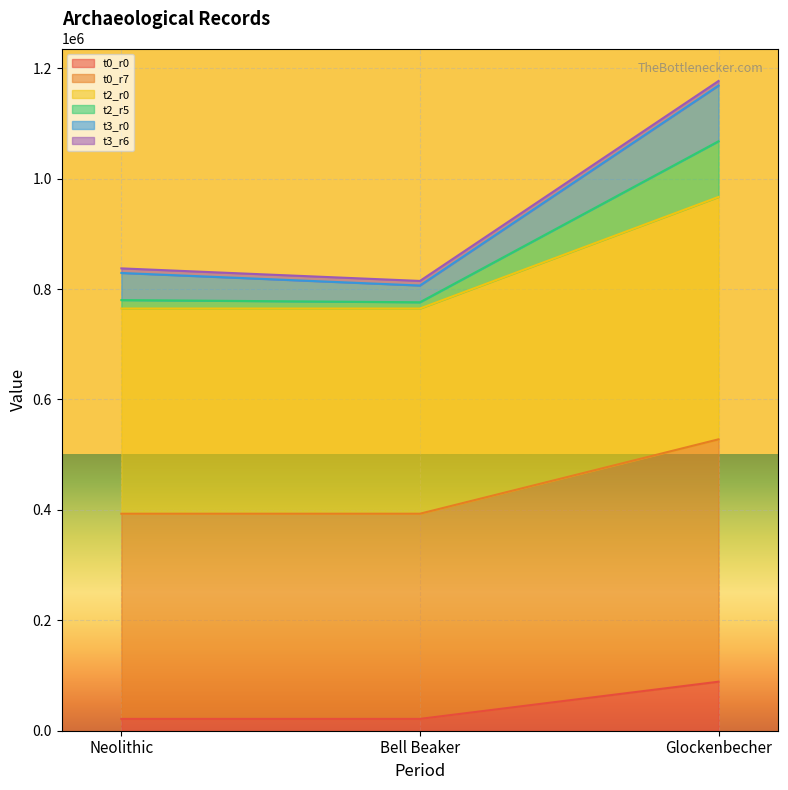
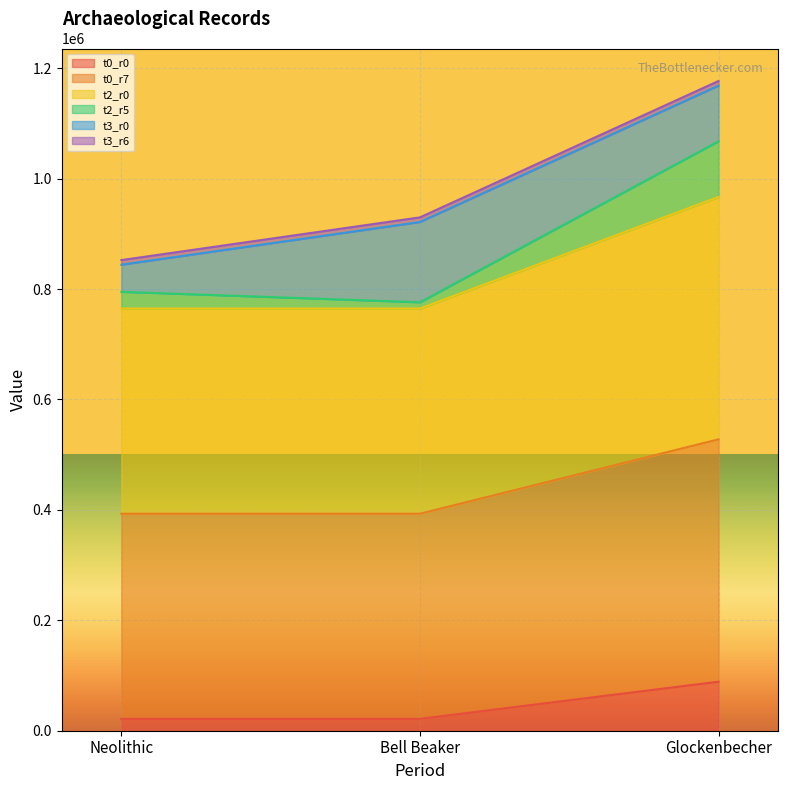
  {
    "t2_r0": {
      "Neolithic": 370000,
      "Bell Beaker": 370000,
      "Glockenbecher": 440000
    },
    "t2_r5": {
-     "Neolithic": 20000,
+     "Neolithic": 30000,
      "Bell Beaker": 10000,
      "Glockenbecher": 100000
    },
    "t3_r0": {
      "Neolithic": 50000,
-     "Bell Beaker": 30000,
+     "Bell Beaker": 150000,
      "Glockenbecher": 100000
    },
    "t3_r6": {
      "Neolithic": 10000,
      "Bell Beaker": 10000,
      "Glockenbecher": 10000
    }
  }
